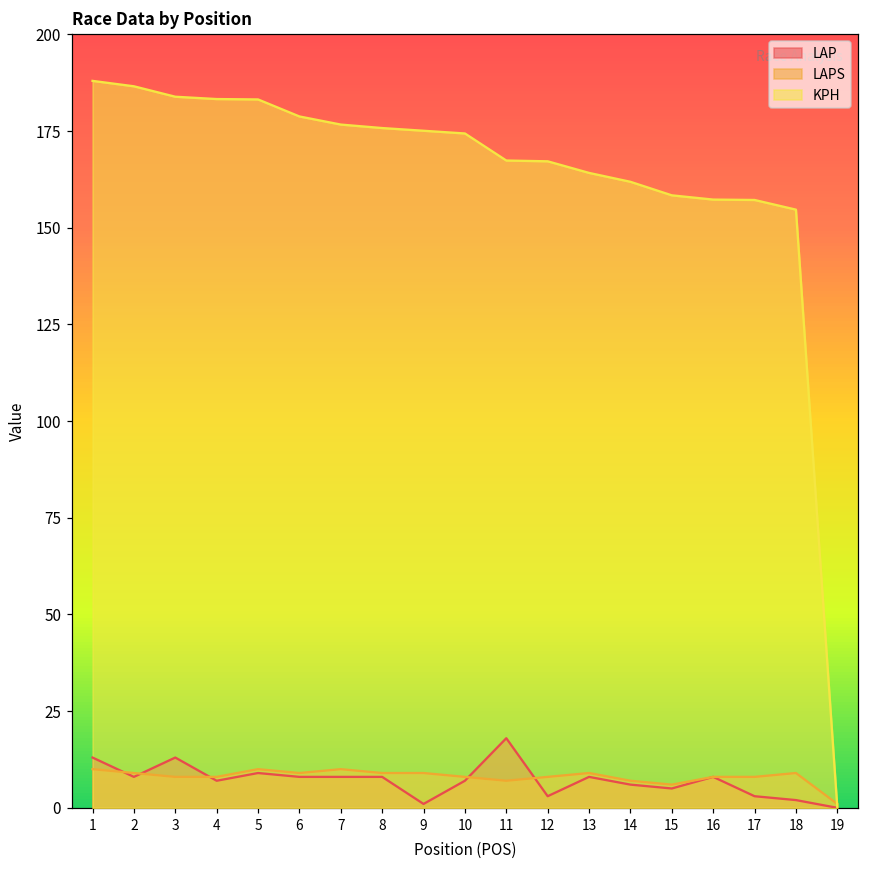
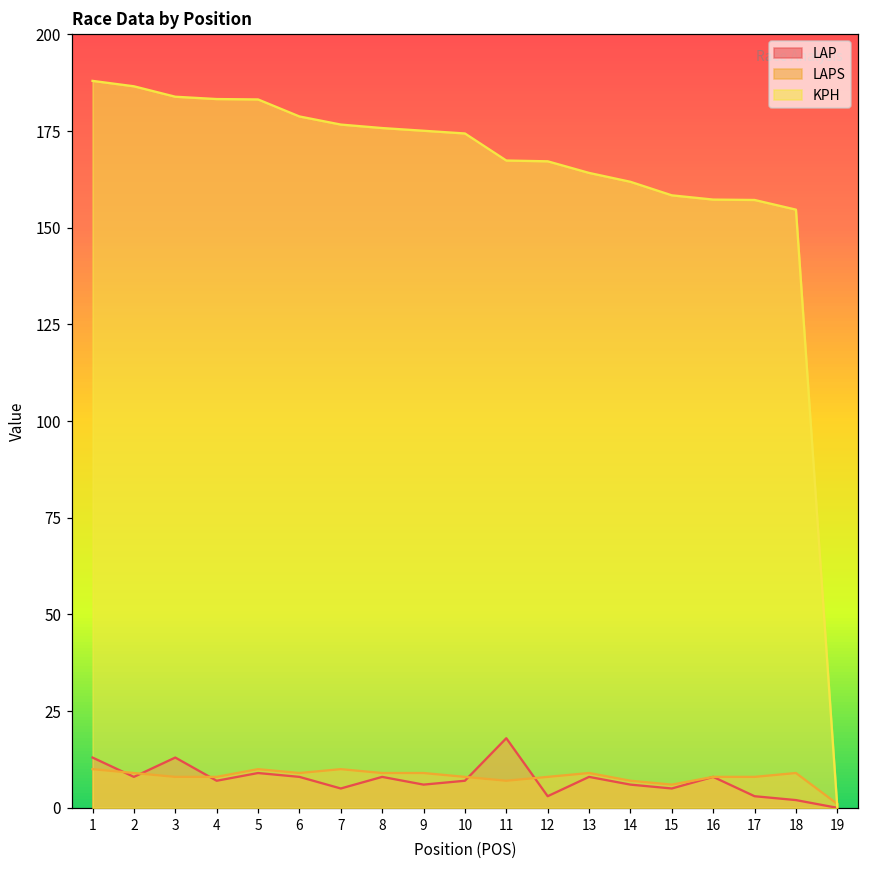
  {
    "LAP": {
      "1": 13,
      "2": 8,
      "3": 13,
      "4": 7,
      "5": 9,
      "6": 8,
-     "7": 8,
+     "7": 5,
      "8": 8,
-     "9": 1,
+     "9": 6,
      "10": 7,
      "11": 18,
      "12": 3,
      "13": 8,
      "14": 6,
      "15": 5,
      "17": 3,
      "18": 2
    }
  }
